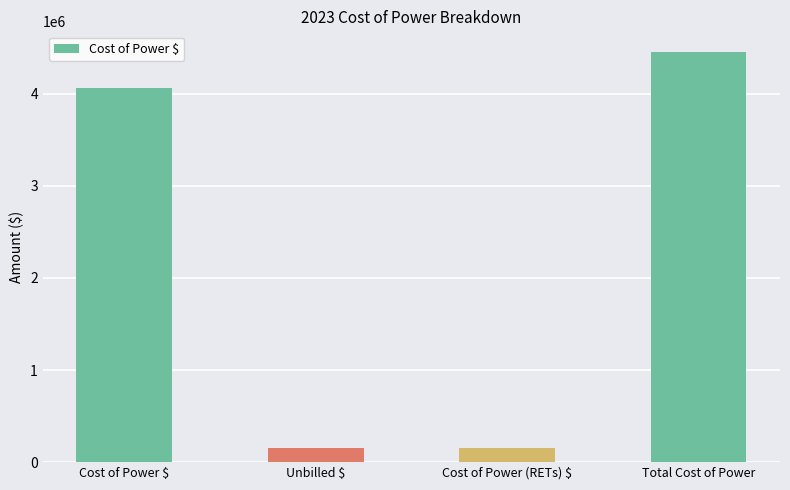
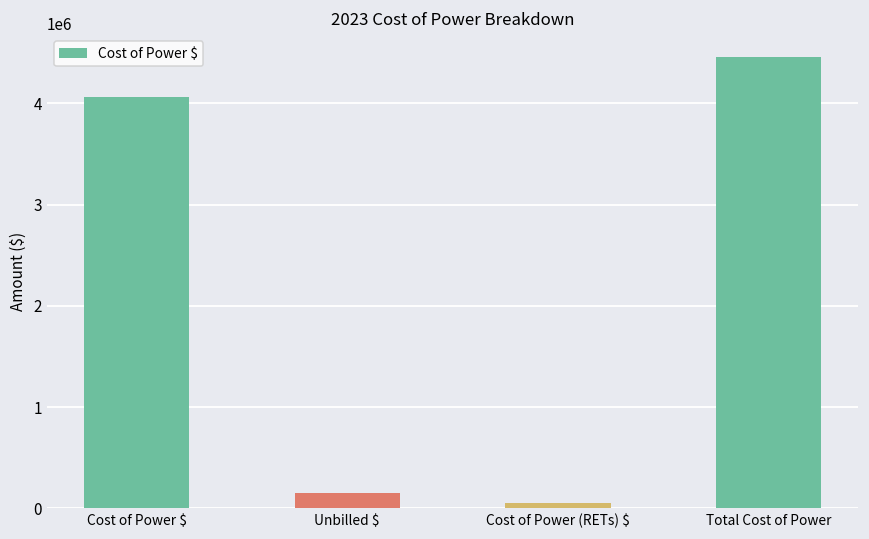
  {
    "Cost of Power $": 4100000,
    "Unbilled $": 200000,
-   "Cost of Power (RETs) $": 200000,
+   "Cost of Power (RETs) $": 100000,
    "Total Cost of Power": 4500000
  }
